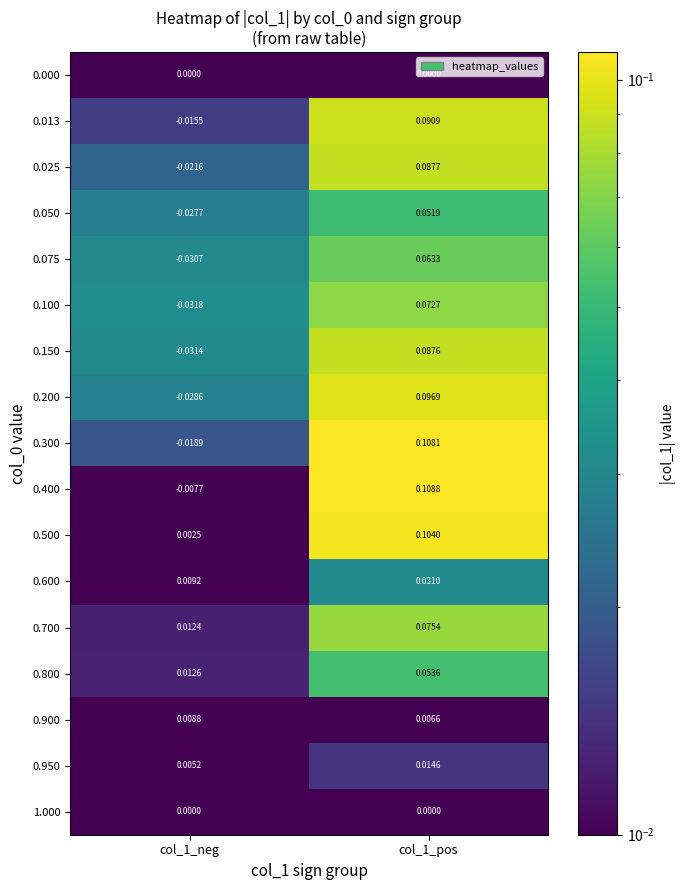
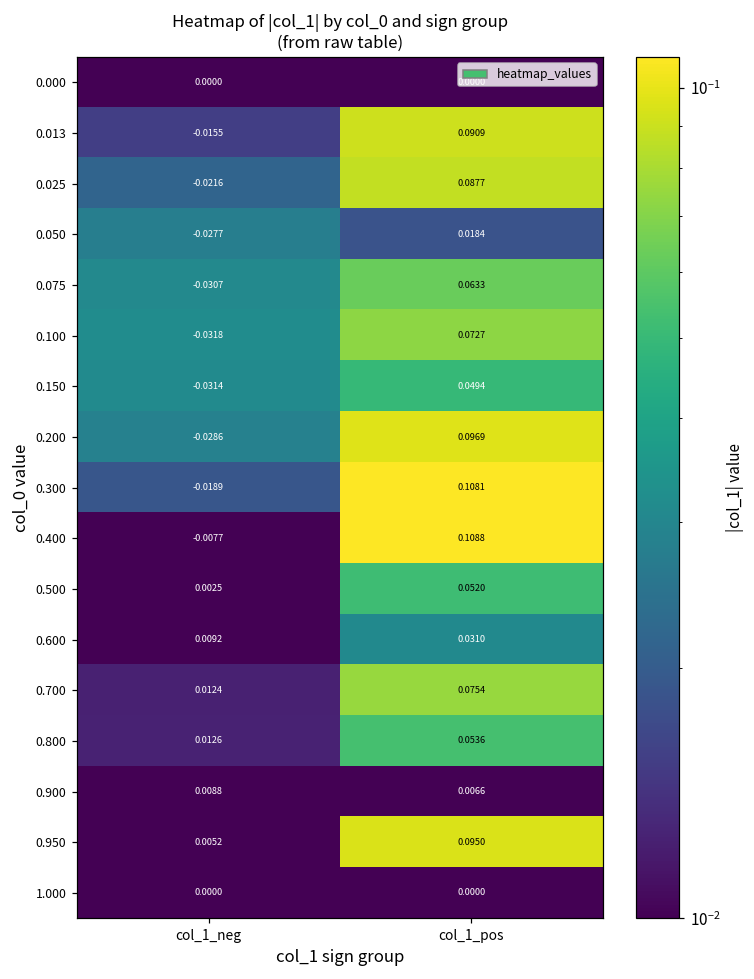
  {
    "0.000": {
      "col_1_neg": 0.0000
    },
    "0.013": {
      "col_1_neg": -0.0155,
      "col_1_pos": 0.0909
    },
    "0.025": {
      "col_1_neg": -0.0216,
      "col_1_pos": 0.0877
    },
    "0.050": {
      "col_1_neg": -0.0277,
-     "col_1_pos": 0.0519
+     "col_1_pos": 0.0184
    },
    "0.075": {
      "col_1_neg": -0.0307,
      "col_1_pos": 0.0633
    },
    "0.100": {
      "col_1_neg": -0.0318,
      "col_1_pos": 0.0727
    },
    "0.150": {
      "col_1_neg": -0.0314,
-     "col_1_pos": 0.0876
+     "col_1_pos": 0.0494
    },
    "0.200": {
      "col_1_neg": -0.0286,
      "col_1_pos": 0.0969
    },
    "0.300": {
      "col_1_neg": -0.0189,
      "col_1_pos": 0.1081
    },
    "0.400": {
      "col_1_neg": -0.0077,
      "col_1_pos": 0.1088
    },
    "0.500": {
      "col_1_neg": 0.0025,
-     "col_1_pos": 0.1040
+     "col_1_pos": 0.0520
    },
    "0.600": {
      "col_1_neg": 0.0092,
      "col_1_pos": 0.0310
    },
    "0.700": {
      "col_1_neg": 0.0124,
      "col_1_pos": 0.0754
    },
    "0.800": {
      "col_1_neg": 0.0126,
      "col_1_pos": 0.0536
    },
    "0.900": {
      "col_1_neg": 0.0088,
      "col_1_pos": 0.0066
    },
    "0.950": {
      "col_1_neg": 0.0052,
-     "col_1_pos": 0.0146
+     "col_1_pos": 0.0950
    },
    "1.000": {
      "col_1_neg": 0.0000,
      "col_1_pos": 0.0000
    }
  }
